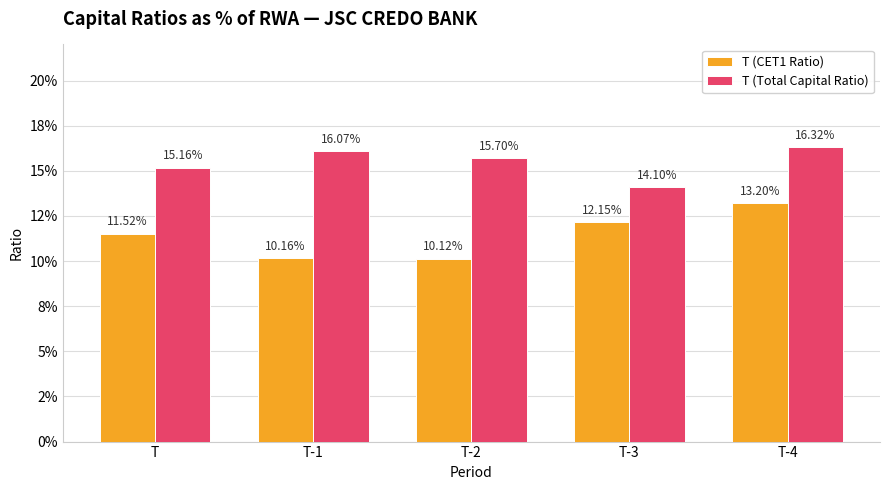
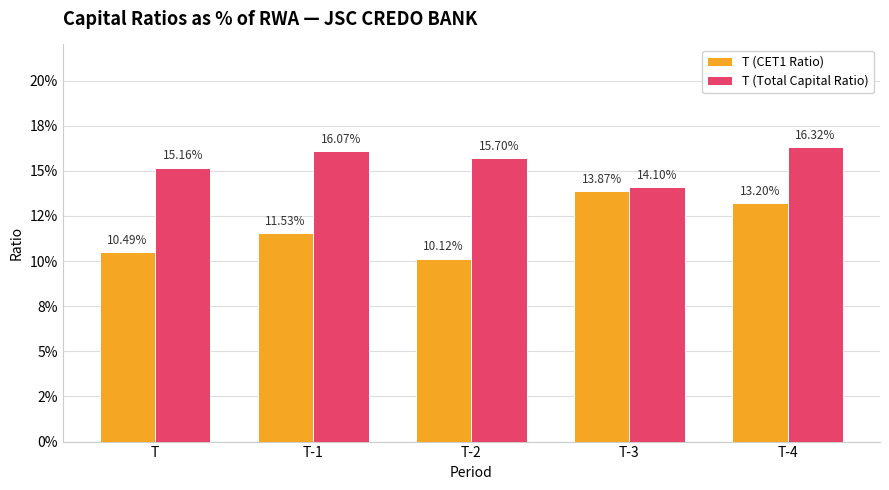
  {
    "T (CET1 Ratio)": {
-     "T": "11.52%",
-     "T-1": "10.16%",
+     "T": "10.49%",
+     "T-1": "11.53%",
      "T-2": "10.12%",
-     "T-3": "12.15%",
+     "T-3": "13.87%",
      "T-4": "13.20%"
    },
    "T (Total Capital Ratio)": {
      "T": "15.16%",
      "T-1": "16.07%",
      "T-2": "15.70%",
      "T-3": "14.10%",
      "T-4": "16.32%"
    }
  }
